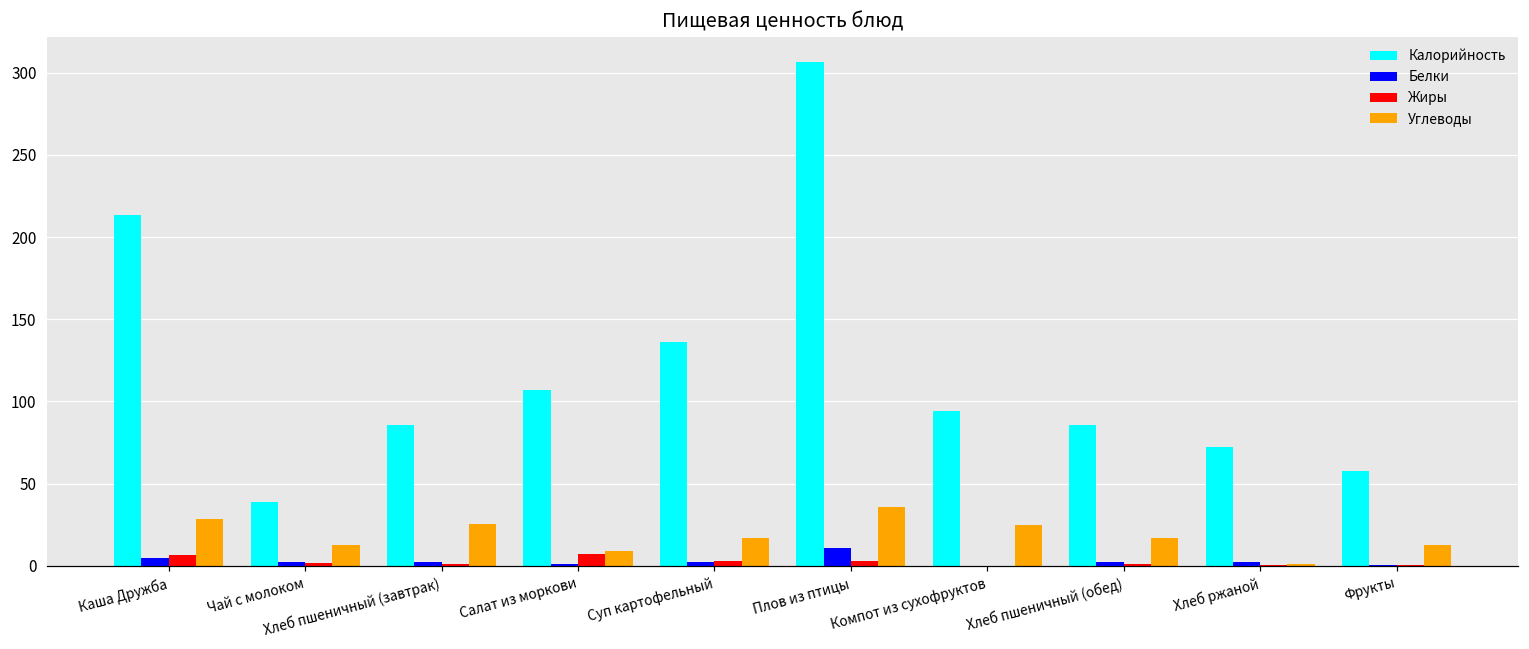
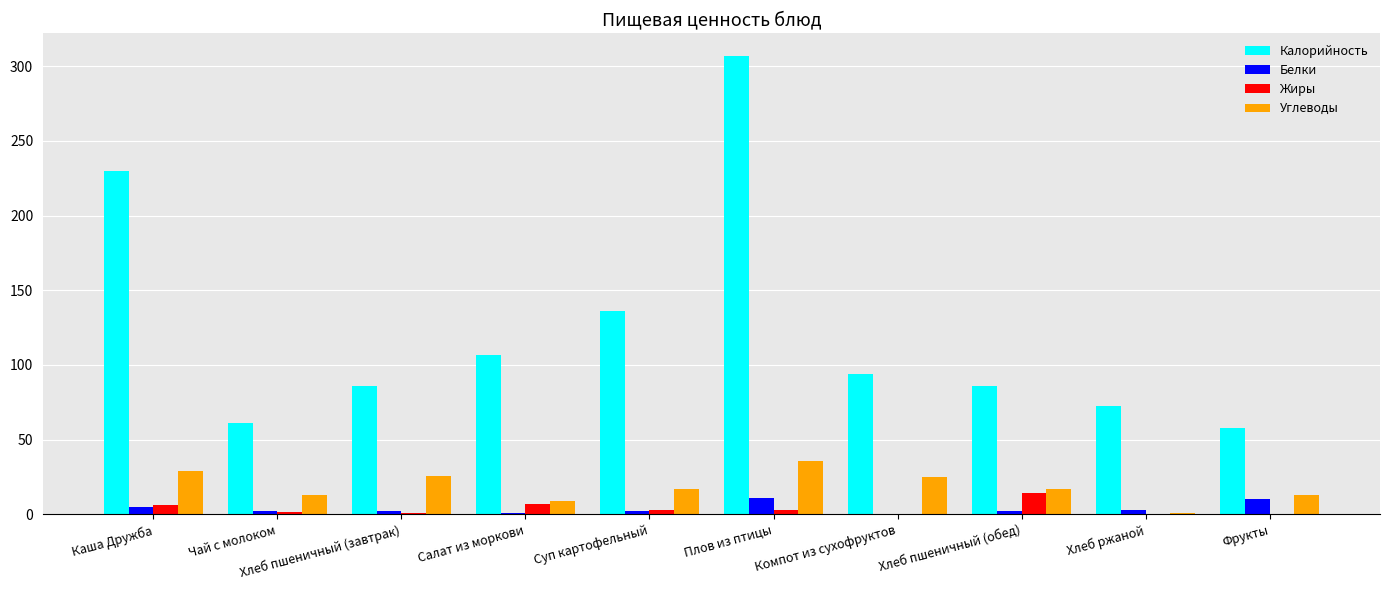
  {
    "Калорийность": {
-     "Каша Дружба": 214,
-     "Чай с молоком": 39,
+     "Каша Дружба": 230,
+     "Чай с молоком": 61,
      "Хлеб пшеничный (завтрак)": 86,
      "Салат из моркови": 107,
      "Суп картофельный": 136,
      "Плов из птицы": 307,
      "Компот из сухофруктов": 94,
      "Хлеб пшеничный (обед)": 86,
      "Хлеб ржаной": 72,
      "Фрукты": 58
    },
    "Белки": {
      "Каша Дружба": 5,
      "Чай с молоком": 2,
      "Хлеб пшеничный (завтрак)": 2,
      "Суп картофельный": 2,
      "Плов из птицы": 11,
      "Хлеб пшеничный (обед)": 2,
      "Хлеб ржаной": 3,
-     "Фрукты": 1
+     "Фрукты": 11
    },
    "Жиры": {
      "Каша Дружба": 6,
      "Салат из моркови": 7,
      "Суп картофельный": 3,
      "Плов из птицы": 3,
      "Компот из сухофруктов": 0,
-     "Хлеб пшеничный (обед)": 1
+     "Хлеб пшеничный (обед)": 15
    },
    "Углеводы": {
      "Каша Дружба": 29,
      "Чай с молоком": 13,
      "Хлеб пшеничный (завтрак)": 26,
      "Салат из моркови": 9,
      "Суп картофельный": 17,
      "Плов из птицы": 36,
      "Компот из сухофруктов": 25,
      "Хлеб пшеничный (обед)": 17,
      "Фрукты": 13
    }
  }
